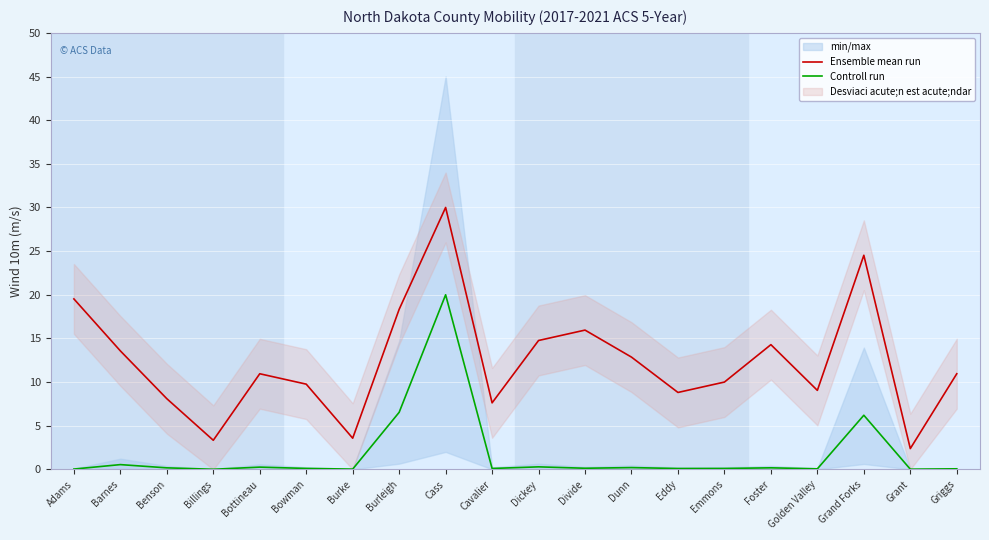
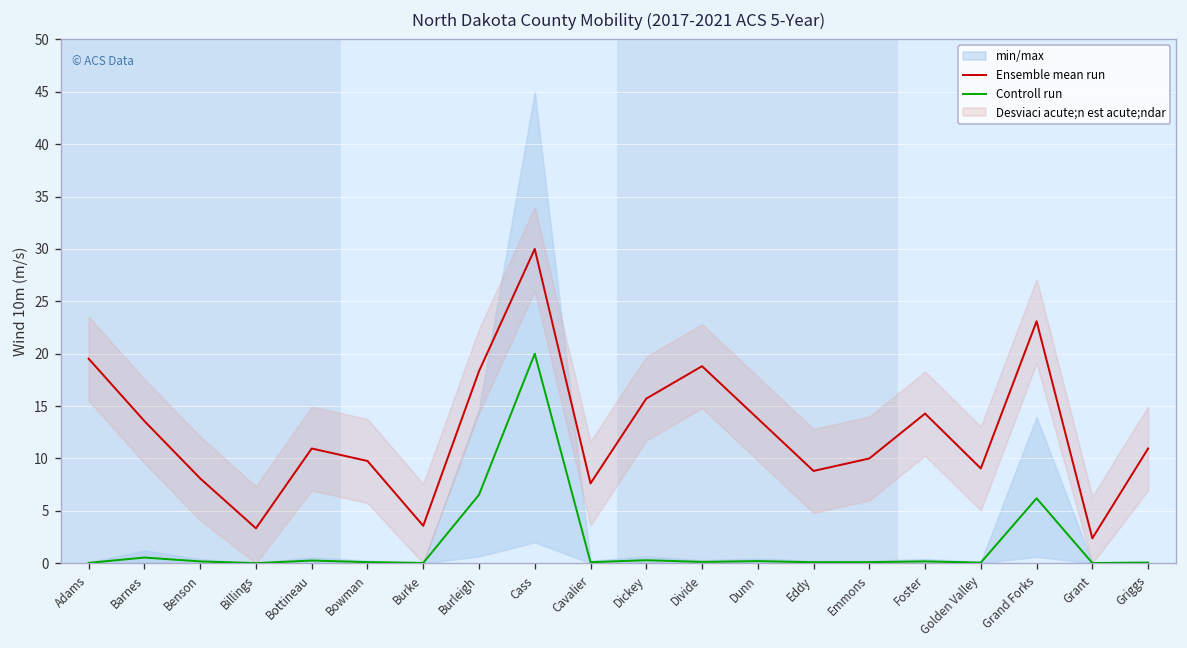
  {
    "Ensemble mean run": {
      "Adams": 20,
      "Barnes": 14,
      "Benson": 8,
      "Billings": 3,
      "Bottineau": 11,
      "Bowman": 10,
      "Burke": 4,
      "Burleigh": 18,
      "Cass": 30,
      "Cavalier": 8,
-     "Dickey": 15,
-     "Divide": 16,
-     "Dunn": 13,
+     "Dickey": 16,
+     "Divide": 19,
+     "Dunn": 14,
      "Eddy": 9,
      "Emmons": 10,
      "Foster": 14,
      "Golden Valley": 9,
-     "Grand Forks": 25,
+     "Grand Forks": 23,
      "Grant": 2,
      "Griggs": 11
    },
    "Controll run": {
      "Barnes": 1,
      "Bottineau": 0,
      "Burleigh": 7,
      "Cass": 20,
      "Dickey": 0,
      "Grand Forks": 6
    }
  }
